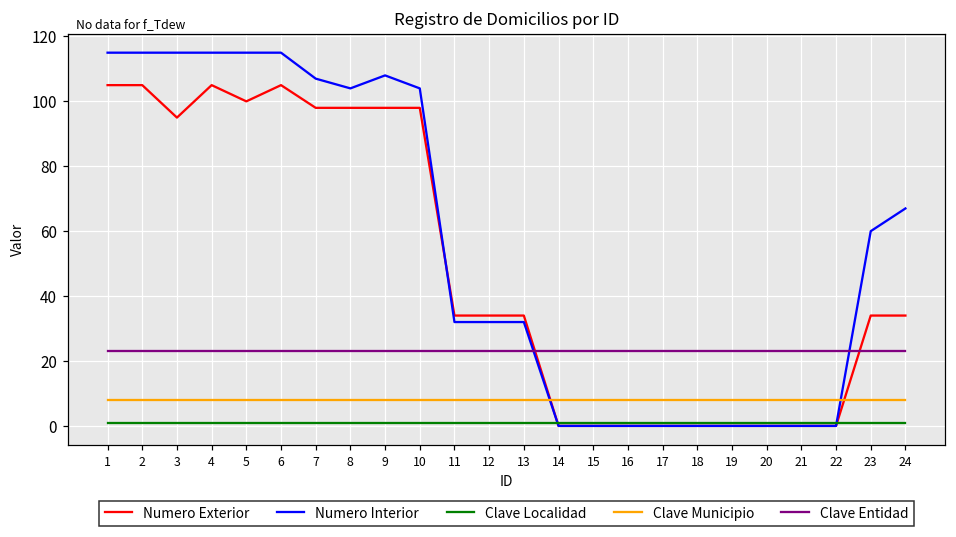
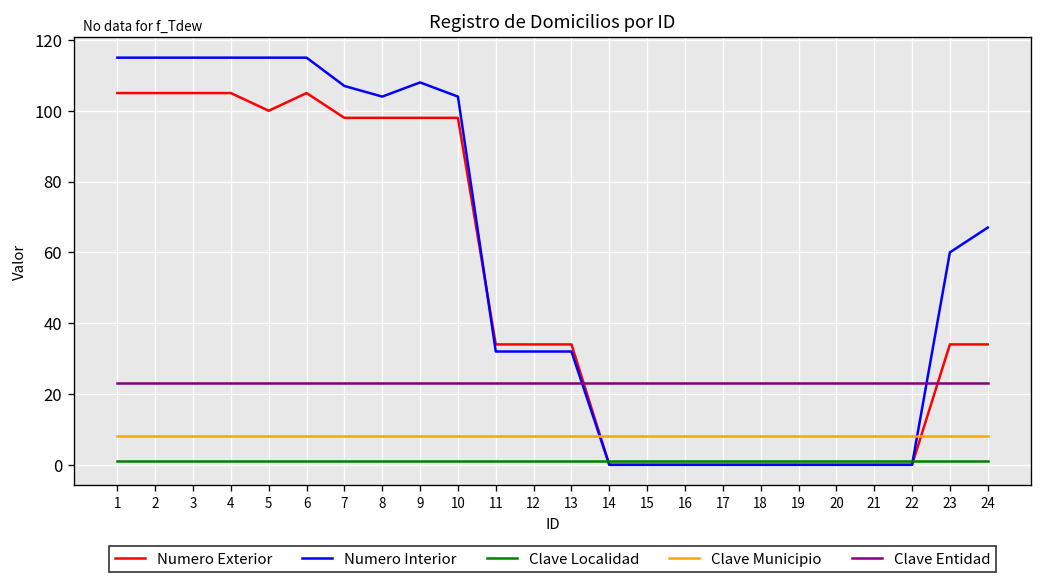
  {
    "Numero Exterior": {
      "1": 105,
      "2": 105,
-     "3": 95,
+     "3": 105,
      "4": 105,
      "5": 100,
      "6": 105,
      "7": 98,
      "8": 98,
      "9": 98,
      "10": 98,
      "11": 34,
      "12": 34,
      "13": 34,
      "23": 34,
      "24": 34
    },
    "Numero Interior": {
      "1": 115,
      "2": 115,
      "3": 115,
      "4": 115,
      "5": 115,
      "6": 115,
      "7": 107,
      "8": 104,
      "9": 108,
      "10": 104,
      "11": 32,
      "12": 32,
      "13": 32,
      "23": 60,
      "24": 67
    },
    "Clave Localidad": {
      "1": 1,
      "2": 1,
      "3": 1,
      "4": 1,
      "5": 1,
      "6": 1,
      "7": 1,
      "8": 1,
      "9": 1,
      "10": 1,
      "11": 1,
      "12": 1,
      "13": 1,
      "14": 1,
      "15": 1,
      "16": 1,
      "17": 1,
      "18": 1,
      "19": 1,
      "20": 1,
      "21": 1,
      "22": 1,
      "23": 1,
      "24": 1
    },
    "Clave Municipio": {
      "1": 8,
      "2": 8,
      "3": 8,
      "4": 8,
      "5": 8,
      "6": 8,
      "7": 8,
      "8": 8,
      "9": 8,
      "10": 8,
      "11": 8,
      "12": 8,
      "13": 8,
      "14": 8,
      "15": 8,
      "16": 8,
      "17": 8,
      "18": 8,
      "19": 8,
      "20": 8,
      "21": 8,
      "22": 8,
      "23": 8,
      "24": 8
    },
    "Clave Entidad": {
      "1": 23,
      "2": 23,
      "3": 23,
      "4": 23,
      "5": 23,
      "6": 23,
      "7": 23,
      "8": 23,
      "9": 23,
      "10": 23,
      "11": 23,
      "12": 23,
      "13": 23,
      "14": 23,
      "15": 23,
      "16": 23,
      "17": 23,
      "18": 23,
      "19": 23,
      "20": 23,
      "21": 23,
      "22": 23,
      "23": 23,
      "24": 23
    }
  }
